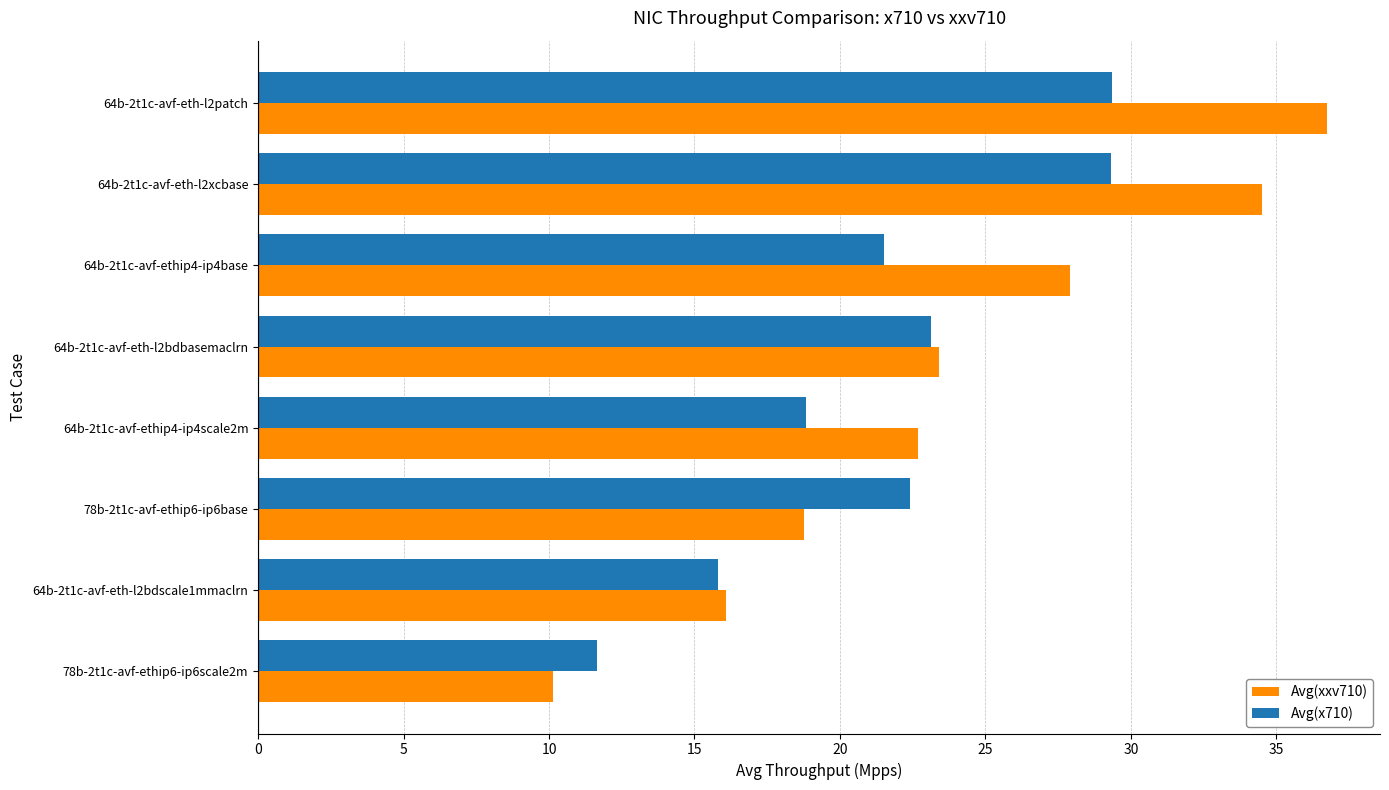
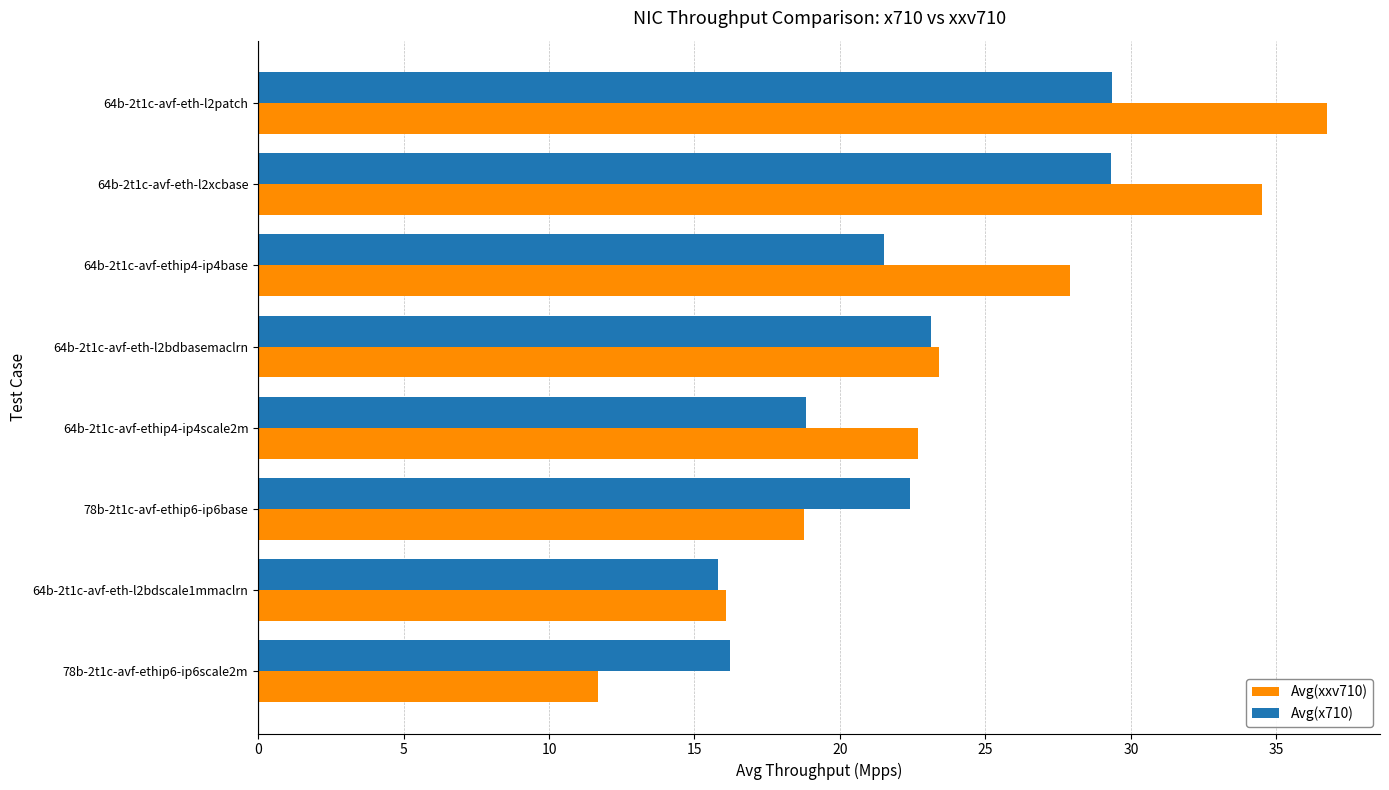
  {
    "Avg(xxv710)": {
      "64b-2t1c-avf-eth-l2patch": 36.7,
      "64b-2t1c-avf-eth-l2xcbase": 34.5,
      "64b-2t1c-avf-ethip4-ip4base": 27.9,
      "64b-2t1c-avf-eth-l2bdbasemaclrn": 23.4,
      "64b-2t1c-avf-ethip4-ip4scale2m": 22.7,
      "78b-2t1c-avf-ethip6-ip6base": 18.8,
      "64b-2t1c-avf-eth-l2bdscale1mmaclrn": 16.1,
-     "78b-2t1c-avf-ethip6-ip6scale2m": 10.1
+     "78b-2t1c-avf-ethip6-ip6scale2m": 11.7
    },
    "Avg(x710)": {
      "64b-2t1c-avf-eth-l2patch": 29.4,
      "64b-2t1c-avf-eth-l2xcbase": 29.3,
      "64b-2t1c-avf-ethip4-ip4base": 21.5,
      "64b-2t1c-avf-eth-l2bdbasemaclrn": 23.1,
      "64b-2t1c-avf-ethip4-ip4scale2m": 18.8,
      "78b-2t1c-avf-ethip6-ip6base": 22.4,
      "64b-2t1c-avf-eth-l2bdscale1mmaclrn": 15.8,
-     "78b-2t1c-avf-ethip6-ip6scale2m": 11.7
+     "78b-2t1c-avf-ethip6-ip6scale2m": 16.2
    }
  }
